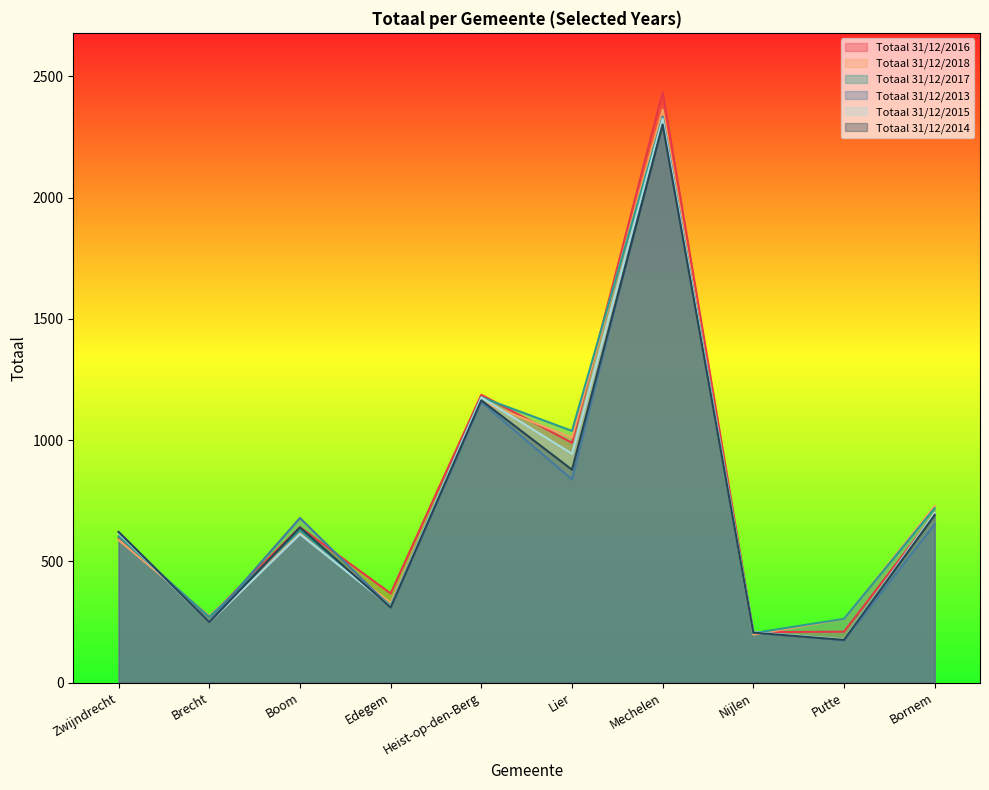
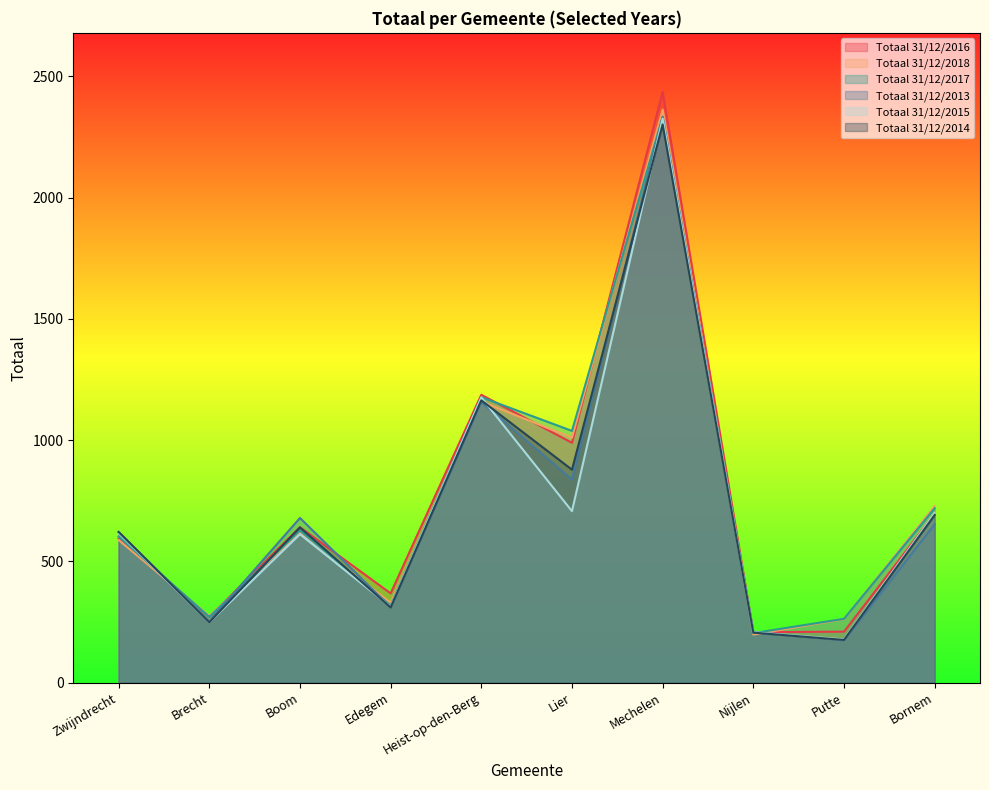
  {
    "Totaal 31/12/2015": {
-     "Lier": 940
+     "Lier": 710
    }
  }
